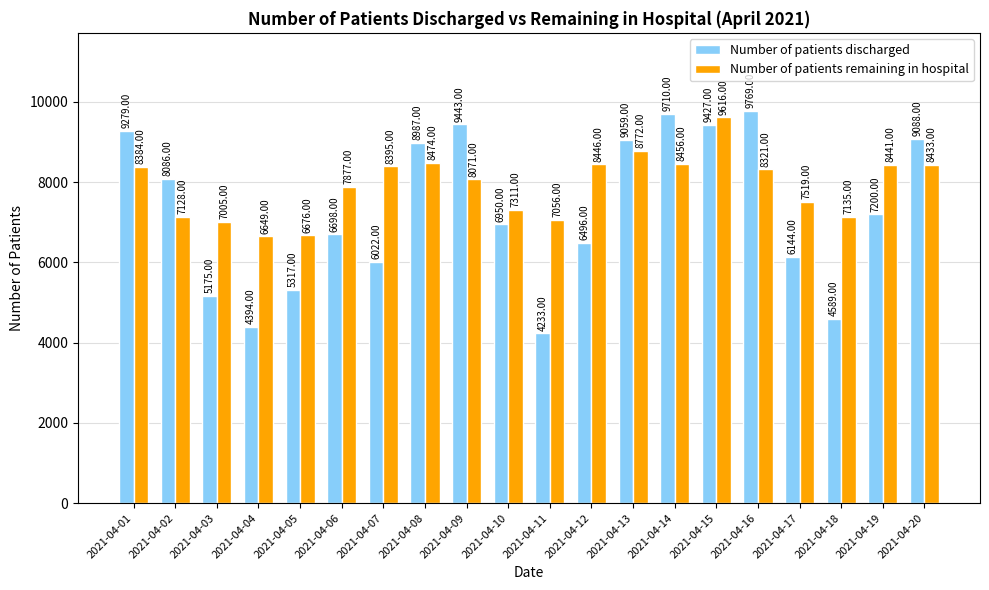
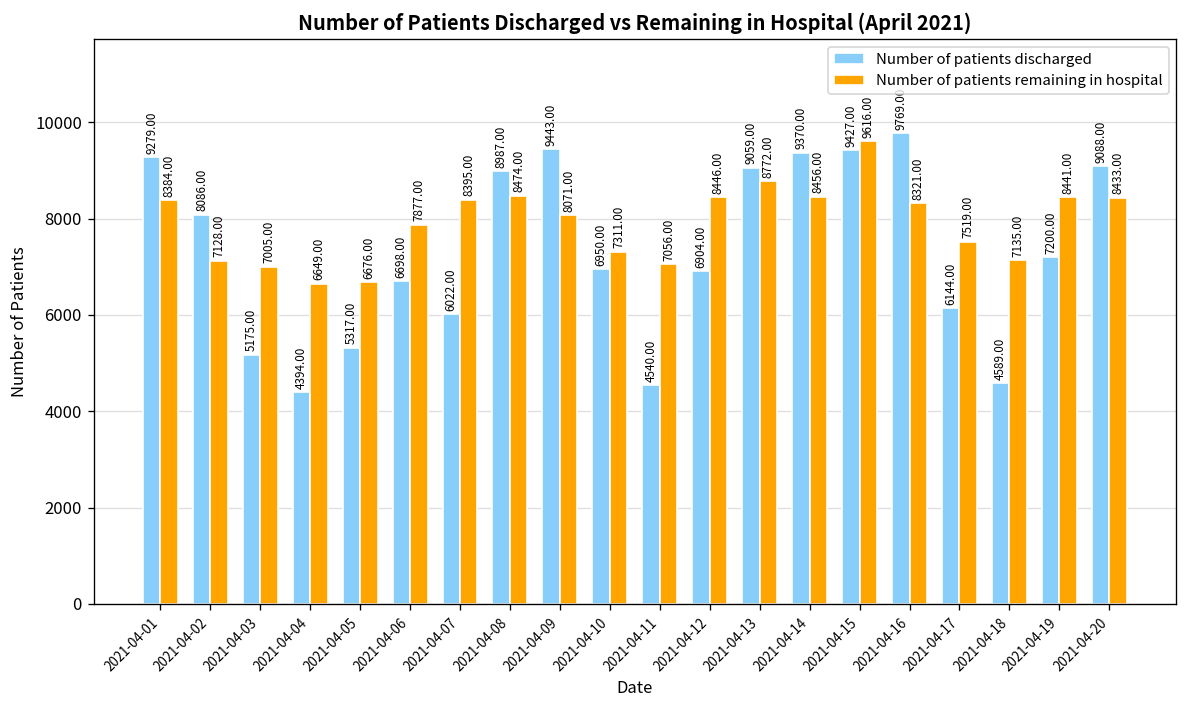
  {
    "Number of patients discharged": {
      "2021-04-01": 9279.00,
      "2021-04-02": 8086.00,
      "2021-04-03": 5175.00,
      "2021-04-04": 4394.00,
      "2021-04-05": 5317.00,
      "2021-04-06": 6698.00,
      "2021-04-07": 6022.00,
      "2021-04-08": 8987.00,
      "2021-04-09": 9443.00,
      "2021-04-10": 6950.00,
-     "2021-04-11": 4233.00,
-     "2021-04-12": 6496.00,
+     "2021-04-11": 4540.00,
+     "2021-04-12": 6904.00,
      "2021-04-13": 9059.00,
-     "2021-04-14": 9710.00,
+     "2021-04-14": 9370.00,
      "2021-04-15": 9427.00,
      "2021-04-17": 6144.00,
      "2021-04-18": 4589.00,
      "2021-04-19": 7200.00,
      "2021-04-20": 9088.00
    },
    "Number of patients remaining in hospital": {
      "2021-04-01": 8384.00,
      "2021-04-02": 7128.00,
      "2021-04-03": 7005.00,
      "2021-04-04": 6649.00,
      "2021-04-05": 6676.00,
      "2021-04-06": 7877.00,
      "2021-04-07": 8395.00,
      "2021-04-08": 8474.00,
      "2021-04-09": 8071.00,
      "2021-04-10": 7311.00,
      "2021-04-11": 7056.00,
      "2021-04-12": 8446.00,
      "2021-04-13": 8772.00,
      "2021-04-14": 8456.00,
      "2021-04-16": 8321.00,
      "2021-04-17": 7519.00,
      "2021-04-18": 7135.00,
      "2021-04-19": 8441.00,
      "2021-04-20": 8433.00
    }
  }
